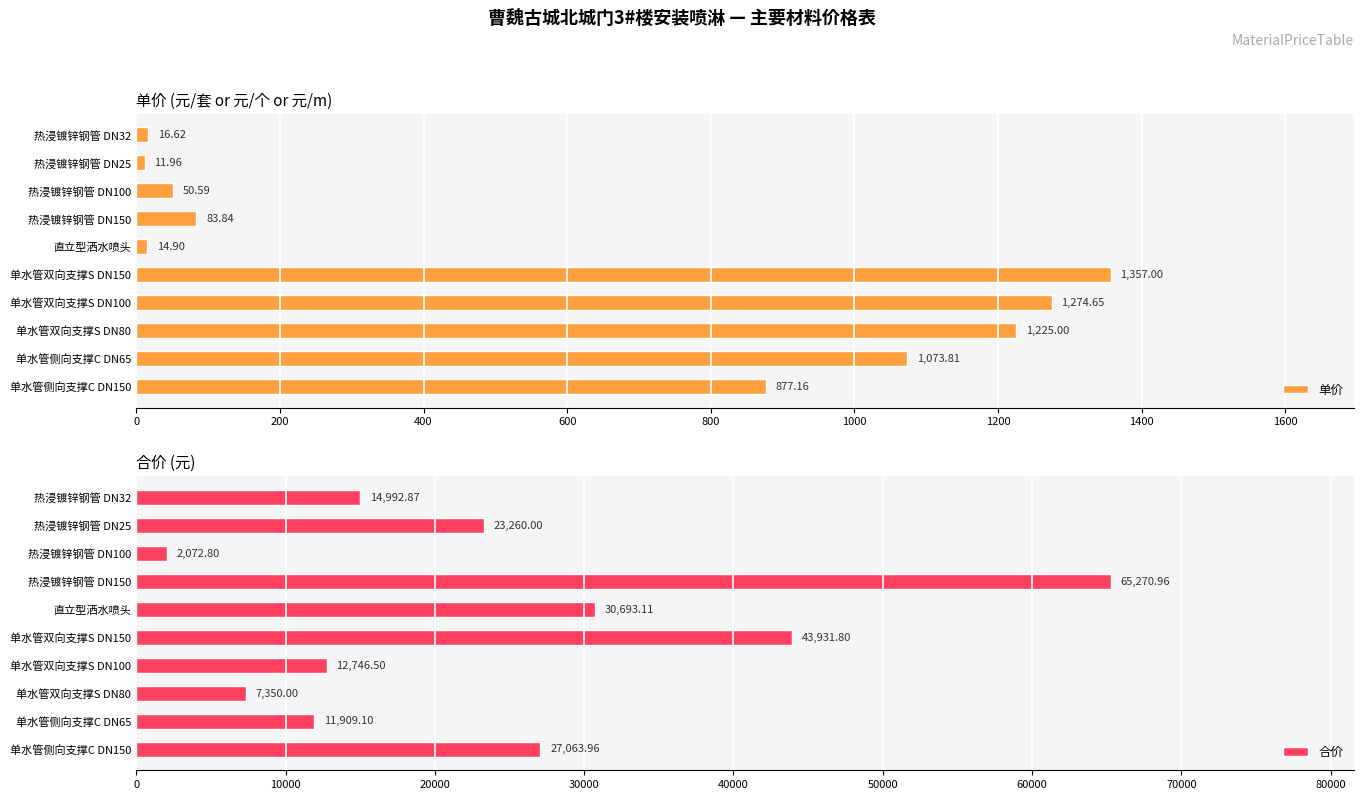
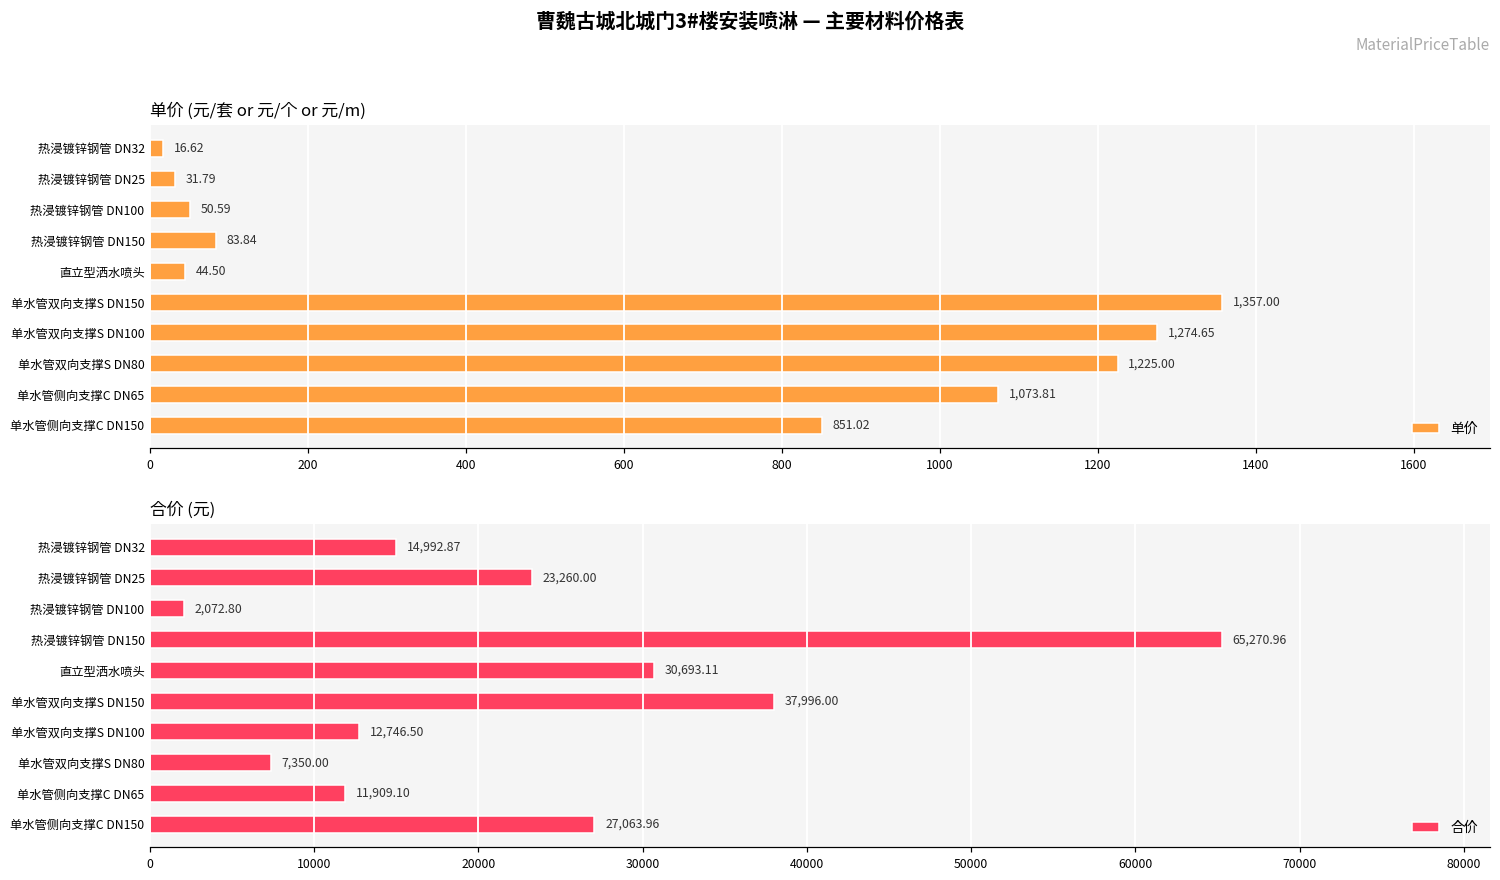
  {
    "单价 (元/套 or 元/个 or 元/m)": {
      "热浸镀锌钢管 DN32": "16.62",
-     "热浸镀锌钢管 DN25": "11.96",
+     "热浸镀锌钢管 DN25": "31.79",
      "热浸镀锌钢管 DN100": "50.59",
      "热浸镀锌钢管 DN150": "83.84",
-     "直立型洒水喷头": "14.90",
+     "直立型洒水喷头": "44.50",
      "单水管双向支撑S DN150": "1,357.00",
      "单水管双向支撑S DN100": "1,274.65",
      "单水管双向支撑S DN80": "1,225.00",
      "单水管侧向支撑C DN65": "1,073.81",
-     "单水管侧向支撑C DN150": "877.16"
+     "单水管侧向支撑C DN150": "851.02"
    },
    "合价 (元)": {
      "热浸镀锌钢管 DN32": "14,992.87",
      "热浸镀锌钢管 DN25": "23,260.00",
      "热浸镀锌钢管 DN100": "2,072.80",
      "热浸镀锌钢管 DN150": "65,270.96",
      "直立型洒水喷头": "30,693.11",
-     "单水管双向支撑S DN150": "43,931.80",
+     "单水管双向支撑S DN150": "37,996.00",
      "单水管双向支撑S DN100": "12,746.50",
      "单水管双向支撑S DN80": "7,350.00",
      "单水管侧向支撑C DN65": "11,909.10",
      "单水管侧向支撑C DN150": "27,063.96"
    }
  }
